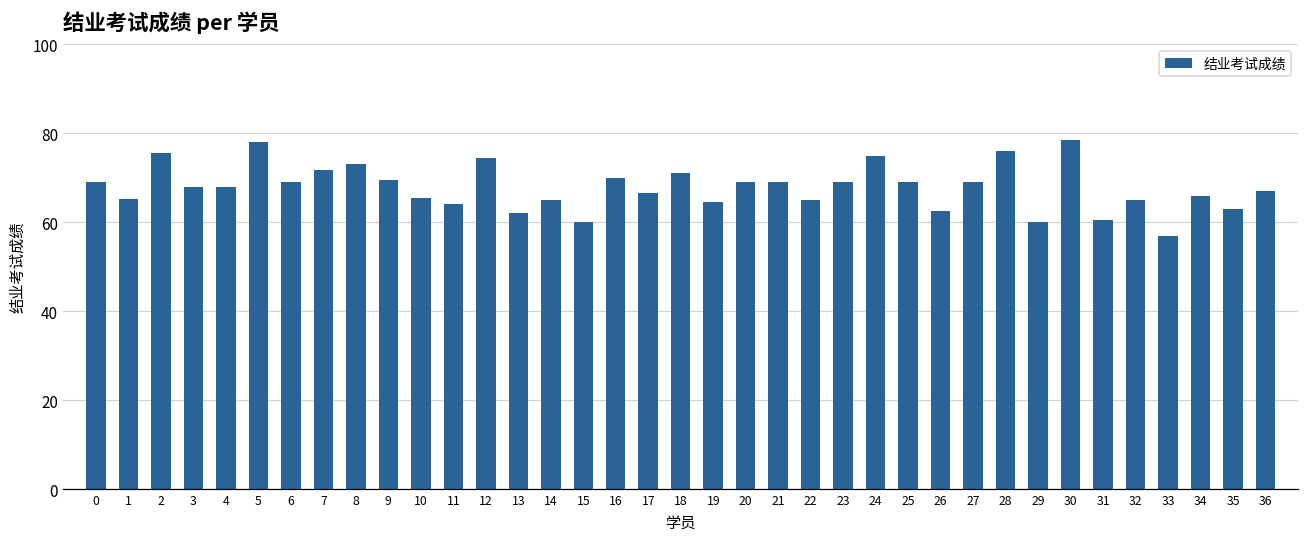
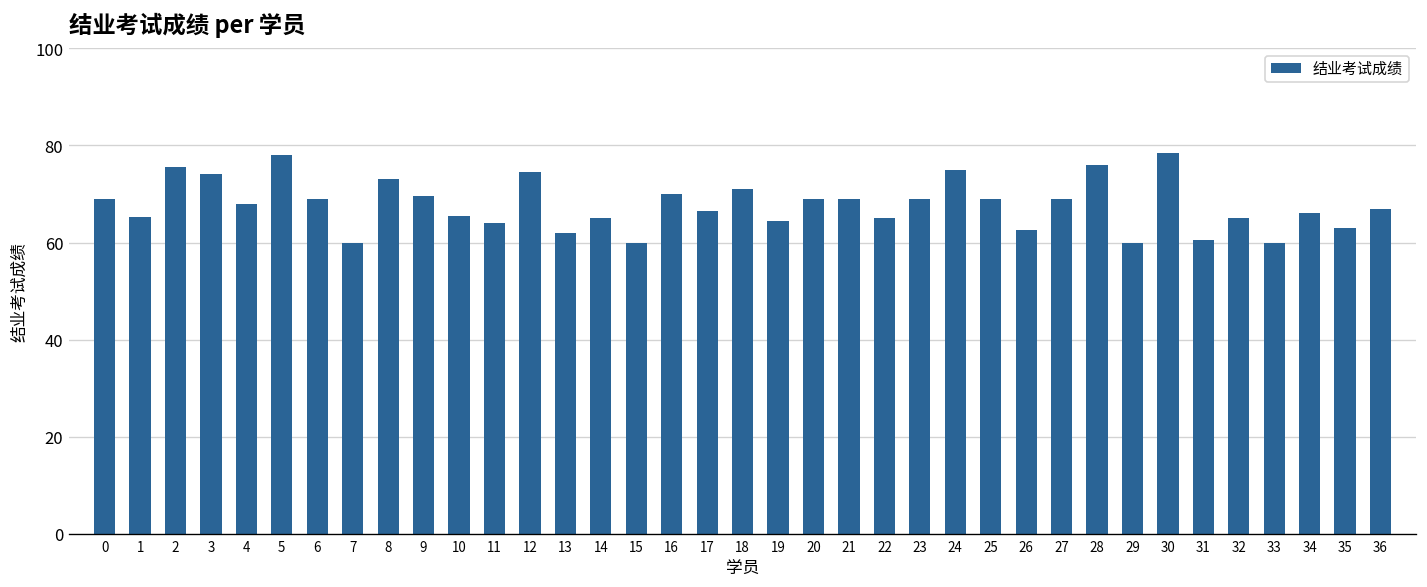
  {
    "0": 69,
    "1": 65,
    "2": 76,
-   "3": 68,
+   "3": 74,
    "4": 68,
    "5": 78,
    "6": 69,
-   "7": 72,
+   "7": 60,
    "8": 73,
    "9": 70,
    "10": 66,
    "11": 64,
    "12": 75,
    "13": 62,
    "14": 65,
    "15": 60,
    "16": 70,
    "17": 67,
    "18": 71,
    "19": 65,
    "20": 69,
    "21": 69,
    "22": 65,
    "23": 69,
    "24": 75,
    "25": 69,
    "26": 63,
    "27": 69,
    "28": 76,
    "29": 60,
    "30": 79,
    "31": 61,
    "32": 65,
-   "33": 57,
+   "33": 60,
    "34": 66,
    "35": 63,
    "36": 67
  }
